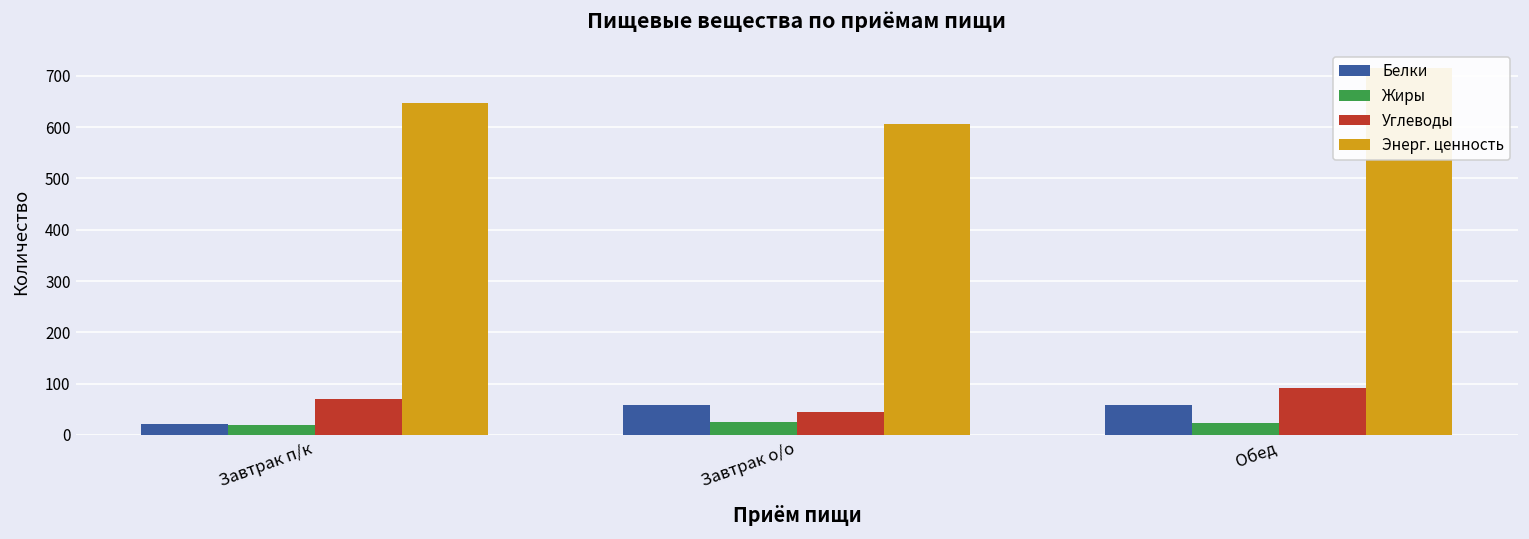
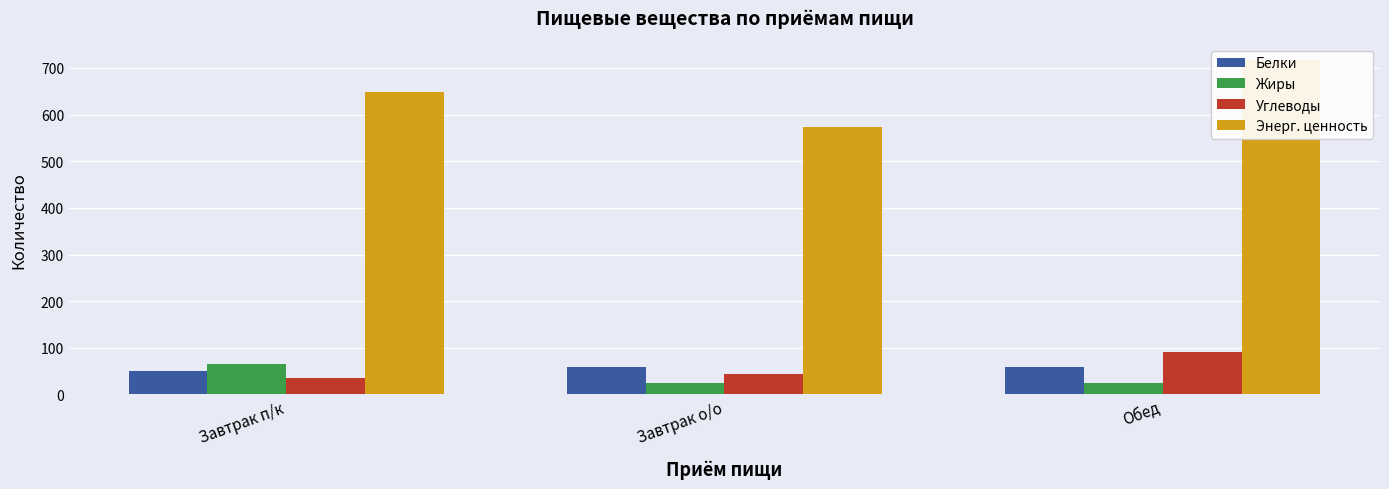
  {
    "Белки": {
-     "Завтрак п/к": 20,
+     "Завтрак п/к": 50,
      "Завтрак о/о": 60,
      "Обед": 60
    },
    "Жиры": {
-     "Завтрак п/к": 20,
+     "Завтрак п/к": 70,
      "Завтрак о/о": 20,
      "Обед": 20
    },
    "Углеводы": {
-     "Завтрак п/к": 70,
+     "Завтрак п/к": 40,
      "Завтрак о/о": 40,
      "Обед": 90
    },
    "Энерг. ценность": {
      "Завтрак п/к": 650,
-     "Завтрак о/о": 610
+     "Завтрак о/о": 570
    }
  }
